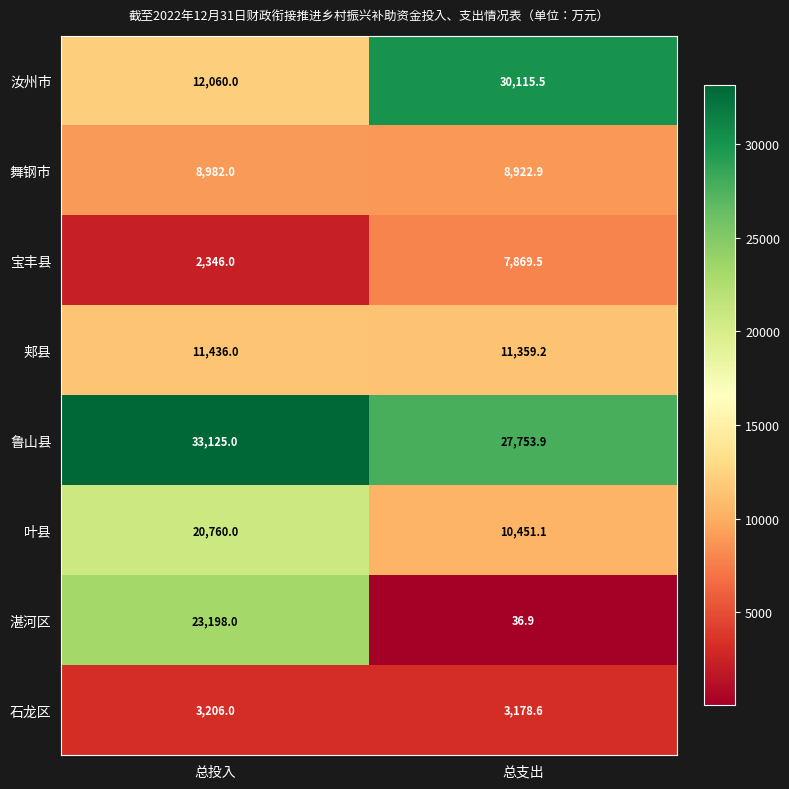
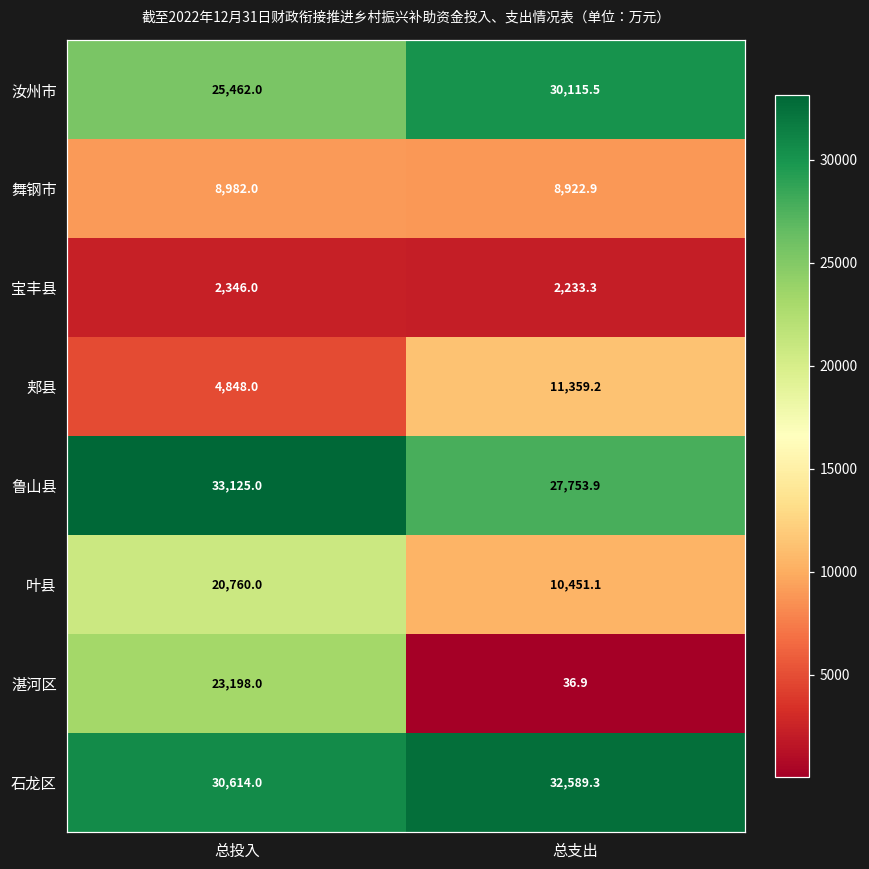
  {
    "汝州市": {
-     "总投入": "12,060.0",
+     "总投入": "25,462.0",
      "总支出": "30,115.5"
    },
    "舞钢市": {
      "总投入": "8,982.0",
      "总支出": "8,922.9"
    },
    "宝丰县": {
      "总投入": "2,346.0",
-     "总支出": "7,869.5"
+     "总支出": "2,233.3"
    },
    "郏县": {
-     "总投入": "11,436.0",
+     "总投入": "4,848.0",
      "总支出": "11,359.2"
    },
    "鲁山县": {
      "总投入": "33,125.0",
      "总支出": "27,753.9"
    },
    "叶县": {
      "总投入": "20,760.0",
      "总支出": "10,451.1"
    },
    "湛河区": {
      "总投入": "23,198.0",
      "总支出": "36.9"
    },
    "石龙区": {
-     "总投入": "3,206.0",
-     "总支出": "3,178.6"
+     "总投入": "30,614.0",
+     "总支出": "32,589.3"
    }
  }
